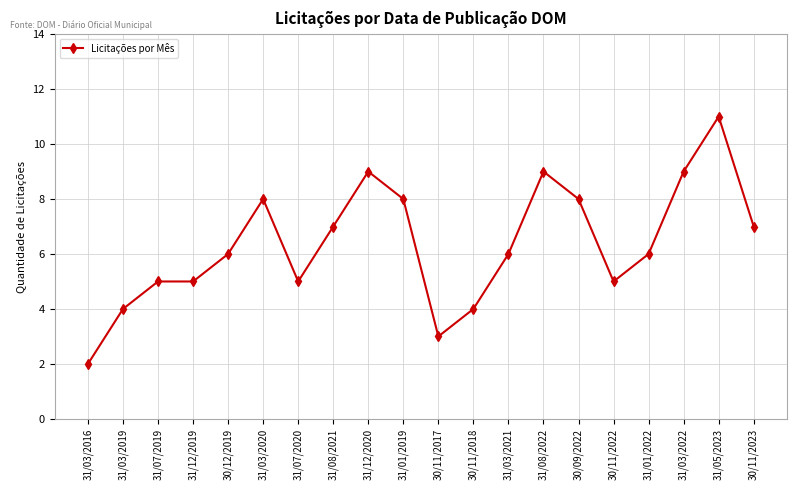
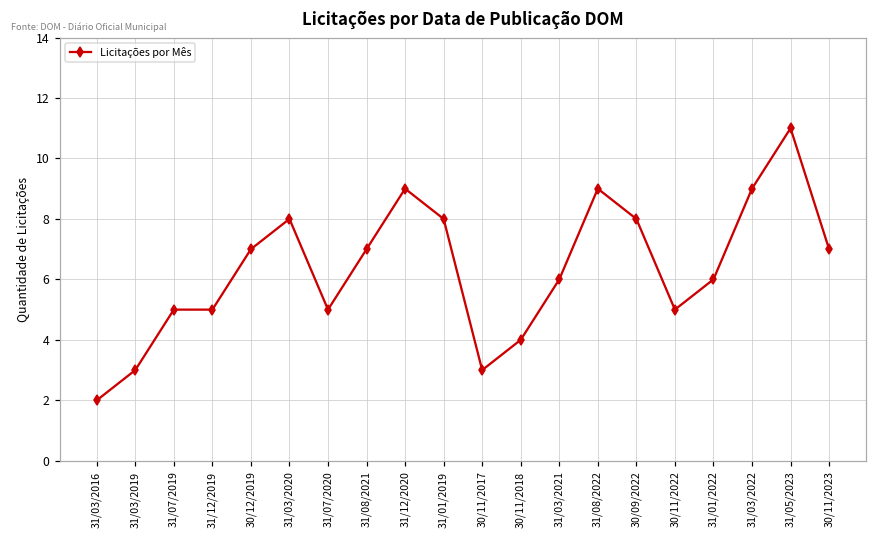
  {
    "31/03/2016": 2,
-   "31/03/2019": 4,
+   "31/03/2019": 3,
    "31/07/2019": 5,
    "31/12/2019": 5,
-   "30/12/2019": 6,
+   "30/12/2019": 7,
    "31/03/2020": 8,
    "31/07/2020": 5,
    "31/08/2021": 7,
    "31/12/2020": 9,
    "31/01/2019": 8,
    "30/11/2017": 3,
    "30/11/2018": 4,
    "31/03/2021": 6,
    "31/08/2022": 9,
    "30/09/2022": 8,
    "30/11/2022": 5,
    "31/01/2022": 6,
    "31/03/2022": 9,
    "31/05/2023": 11,
    "30/11/2023": 7
  }
